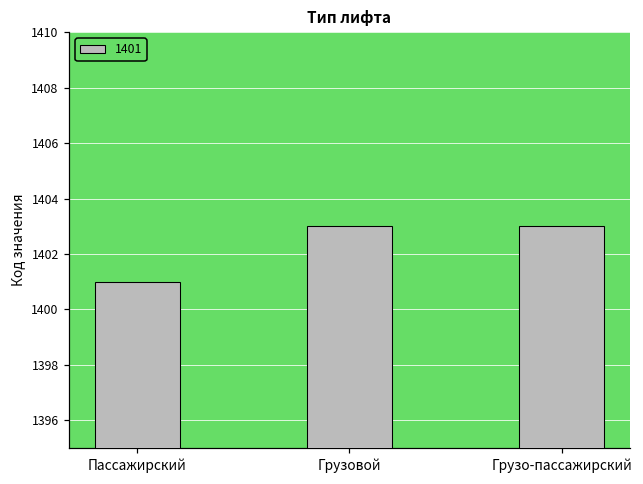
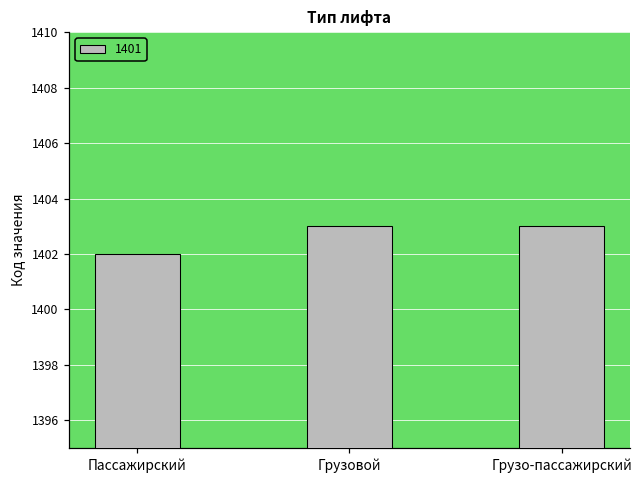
  {
-   "Пассажирский": 1401,
+   "Пассажирский": 1402,
    "Грузовой": 1403,
    "Грузо-пассажирский": 1403
  }
